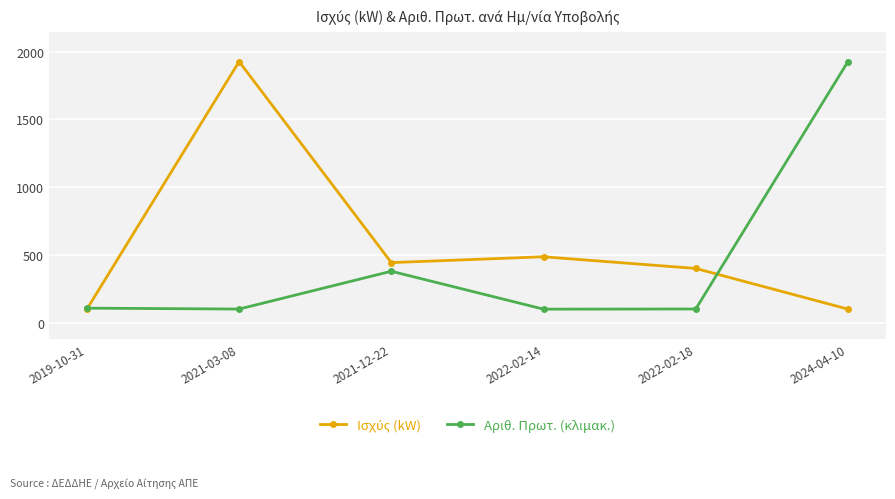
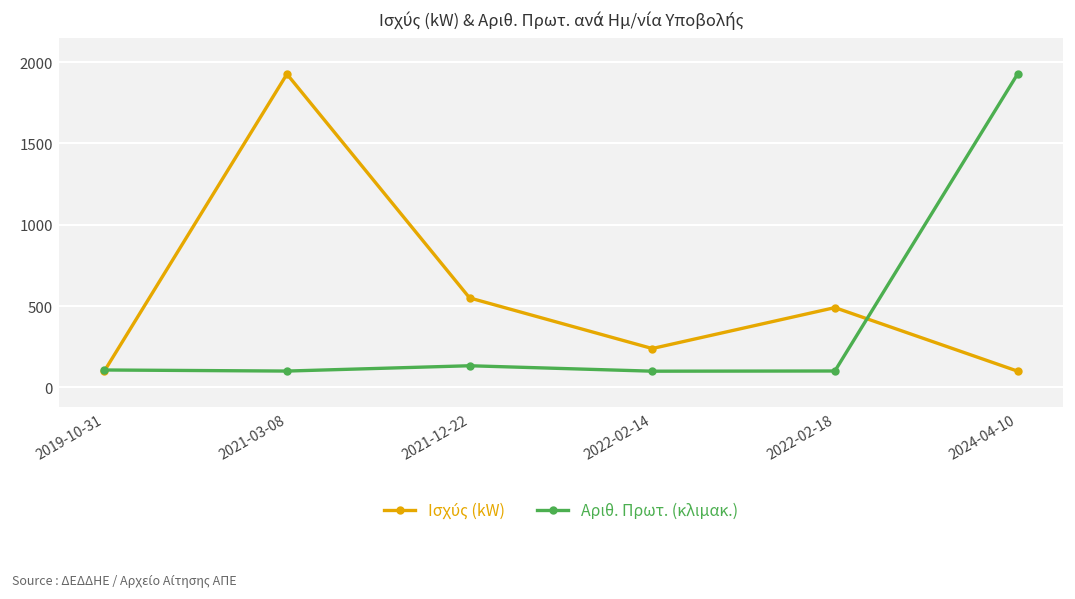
  {
    "Ισχύς (kW)": {
      "2021-03-08": 1930,
-     "2021-12-22": 440,
-     "2022-02-14": 490,
-     "2022-02-18": 400,
+     "2021-12-22": 550,
+     "2022-02-14": 240,
+     "2022-02-18": 490,
      "2024-04-10": 100
    },
    "Αριθ. Πρωτ. (κλιμακ.)": {
      "2021-03-08": 100,
-     "2021-12-22": 380,
+     "2021-12-22": 130,
      "2022-02-14": 100,
      "2022-02-18": 100,
      "2024-04-10": 1930
    }
  }
